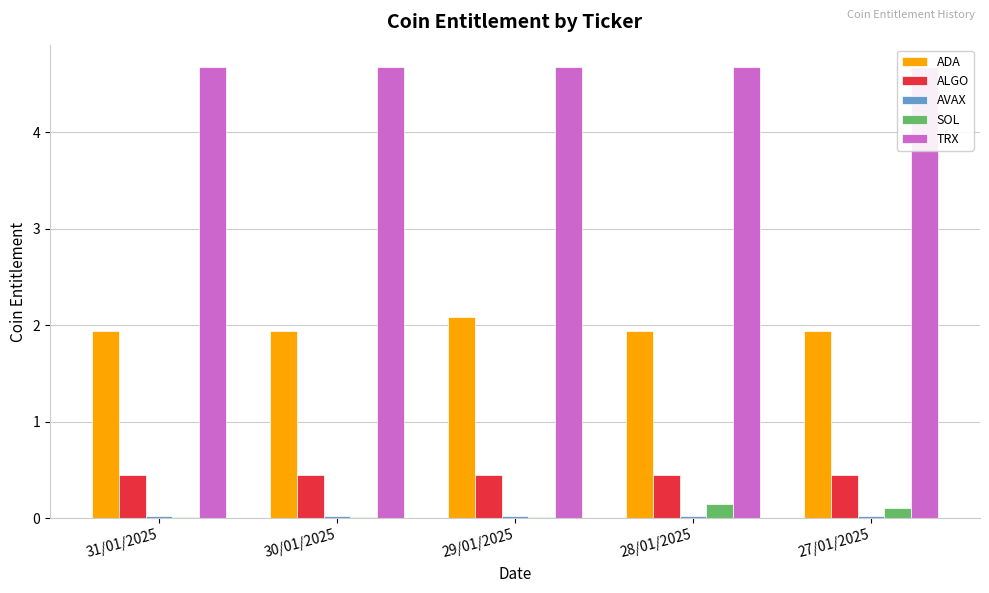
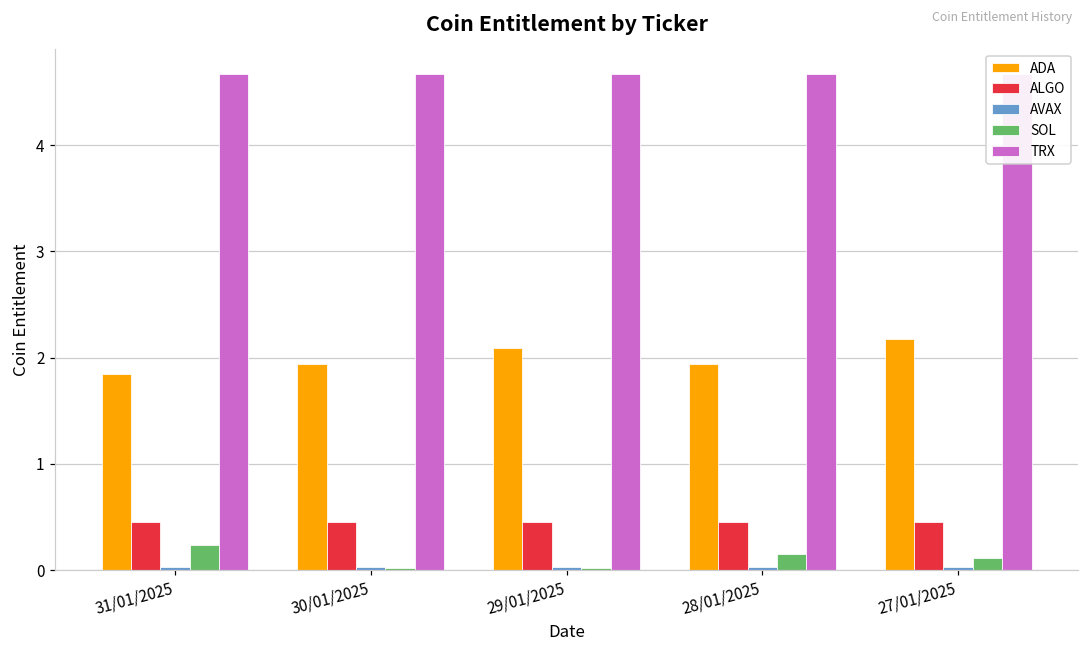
  {
    "ADA": {
-     "31/01/2025": 1.9,
+     "31/01/2025": 1.8,
      "30/01/2025": 1.9,
      "29/01/2025": 2.1,
      "28/01/2025": 1.9,
-     "27/01/2025": 1.9
+     "27/01/2025": 2.2
    },
    "ALGO": {
      "31/01/2025": 0.4,
      "30/01/2025": 0.4,
      "29/01/2025": 0.4,
      "28/01/2025": 0.4,
      "27/01/2025": 0.4
    },
    "SOL": {
-     "31/01/2025": 0.0,
+     "31/01/2025": 0.2,
      "28/01/2025": 0.1,
      "27/01/2025": 0.1
    },
    "TRX": {
      "31/01/2025": 4.7,
      "30/01/2025": 4.7,
      "29/01/2025": 4.7,
      "28/01/2025": 4.7
    }
  }
